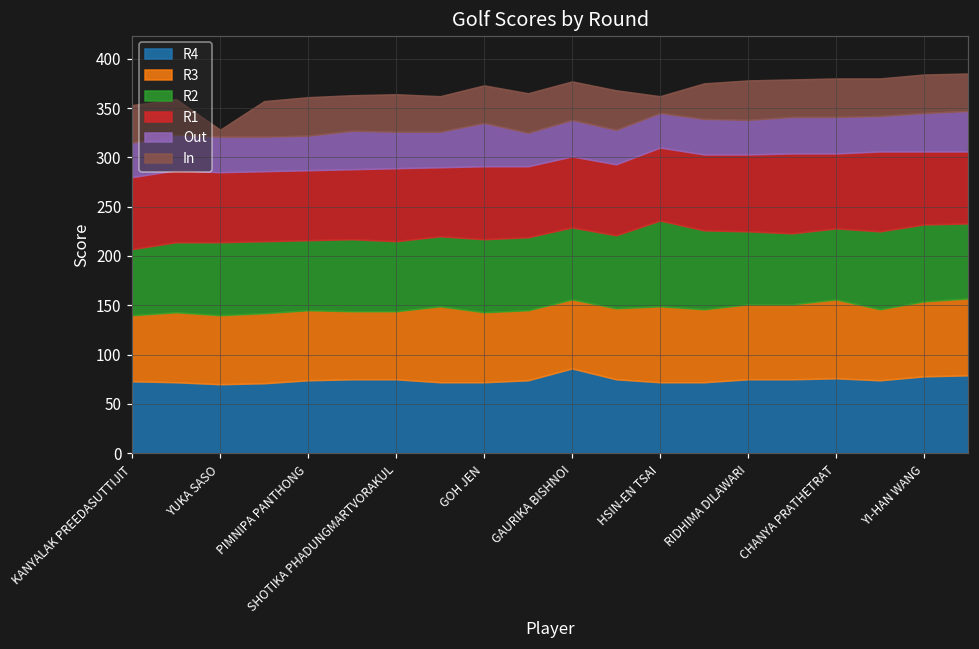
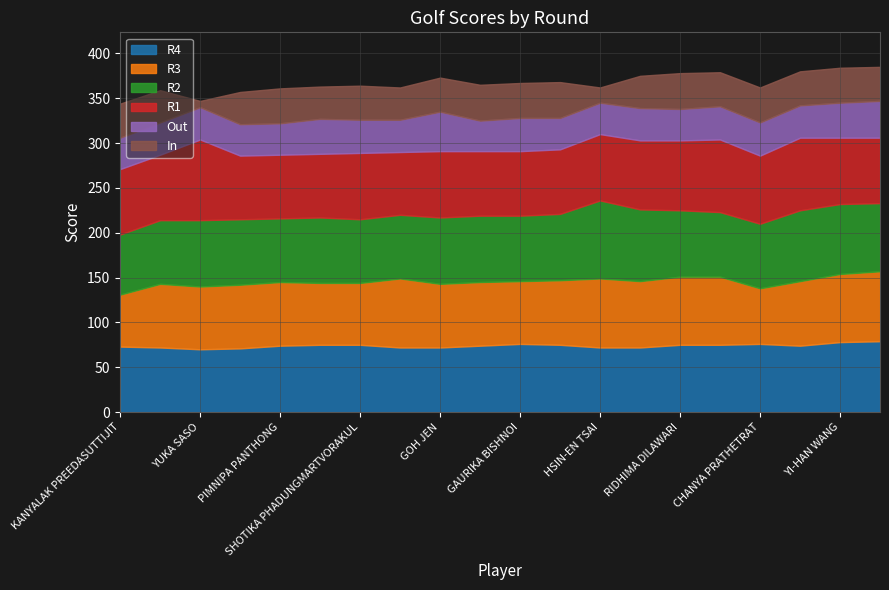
  {
    "R4": {
      "KANYALAK PREEDASUTTIJIT": 70,
      "YUKA SASO": 70,
      "PIMNIPA PANTHONG": 70,
      "SHOTIKA PHADUNGMARTVORAKUL": 80,
      "GOH JEN": 70,
-     "GAURIKA BISHNOI": 90,
+     "GAURIKA BISHNOI": 80,
      "HSIN-EN TSAI": 70,
      "RIDHIMA DILAWARI": 80,
      "CHANYA PRATHETRAT": 80,
      "YI-HAN WANG": 80
    },
    "R3": {
-     "KANYALAK PREEDASUTTIJIT": 70,
+     "KANYALAK PREEDASUTTIJIT": 60,
      "YUKA SASO": 70,
      "PIMNIPA PANTHONG": 70,
      "SHOTIKA PHADUNGMARTVORAKUL": 70,
      "GOH JEN": 70,
      "GAURIKA BISHNOI": 70,
      "HSIN-EN TSAI": 80,
      "RIDHIMA DILAWARI": 80,
-     "CHANYA PRATHETRAT": 80,
+     "CHANYA PRATHETRAT": 60,
      "YI-HAN WANG": 80
    },
    "R2": {
      "KANYALAK PREEDASUTTIJIT": 70,
      "YUKA SASO": 70,
      "PIMNIPA PANTHONG": 70,
      "SHOTIKA PHADUNGMARTVORAKUL": 70,
      "GOH JEN": 70,
      "GAURIKA BISHNOI": 70,
      "HSIN-EN TSAI": 90,
      "RIDHIMA DILAWARI": 70,
      "CHANYA PRATHETRAT": 70,
      "YI-HAN WANG": 80
    },
    "R1": {
      "KANYALAK PREEDASUTTIJIT": 70,
-     "YUKA SASO": 70,
+     "YUKA SASO": 90,
      "PIMNIPA PANTHONG": 70,
      "SHOTIKA PHADUNGMARTVORAKUL": 70,
      "GOH JEN": 70,
      "GAURIKA BISHNOI": 70,
      "HSIN-EN TSAI": 70,
      "RIDHIMA DILAWARI": 80,
      "CHANYA PRATHETRAT": 80,
      "YI-HAN WANG": 70
    },
    "Out": {
      "KANYALAK PREEDASUTTIJIT": 40,
      "YUKA SASO": 40,
      "PIMNIPA PANTHONG": 40,
      "SHOTIKA PHADUNGMARTVORAKUL": 40,
      "GOH JEN": 40,
      "GAURIKA BISHNOI": 40,
      "HSIN-EN TSAI": 40,
      "RIDHIMA DILAWARI": 40,
      "CHANYA PRATHETRAT": 40,
      "YI-HAN WANG": 40
    },
    "In": {
      "KANYALAK PREEDASUTTIJIT": 40,
      "YUKA SASO": 10,
      "PIMNIPA PANTHONG": 40,
      "SHOTIKA PHADUNGMARTVORAKUL": 40,
      "GOH JEN": 40,
      "GAURIKA BISHNOI": 40,
      "HSIN-EN TSAI": 20,
      "RIDHIMA DILAWARI": 40,
      "CHANYA PRATHETRAT": 40,
      "YI-HAN WANG": 40
    }
  }
